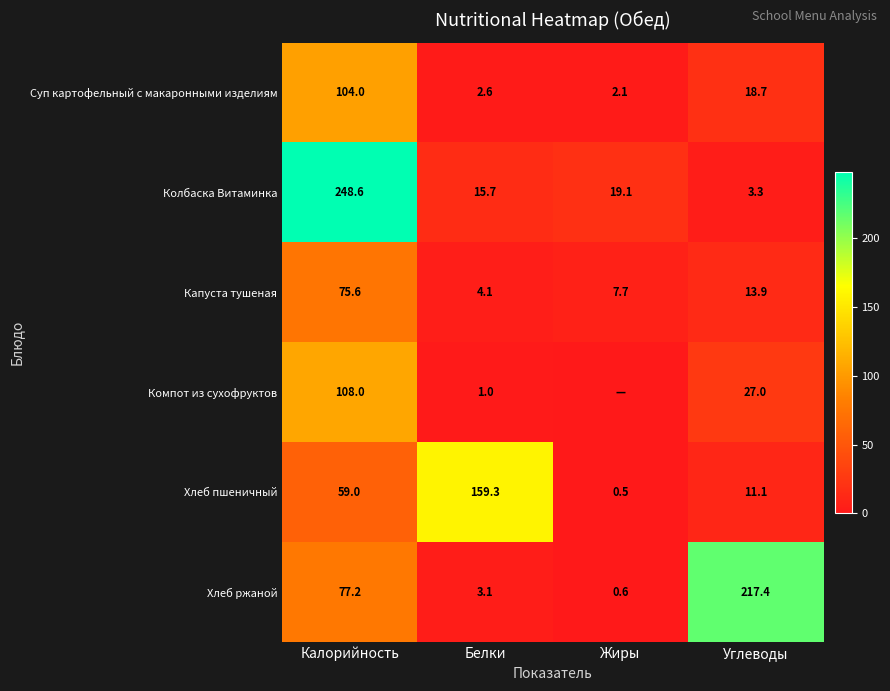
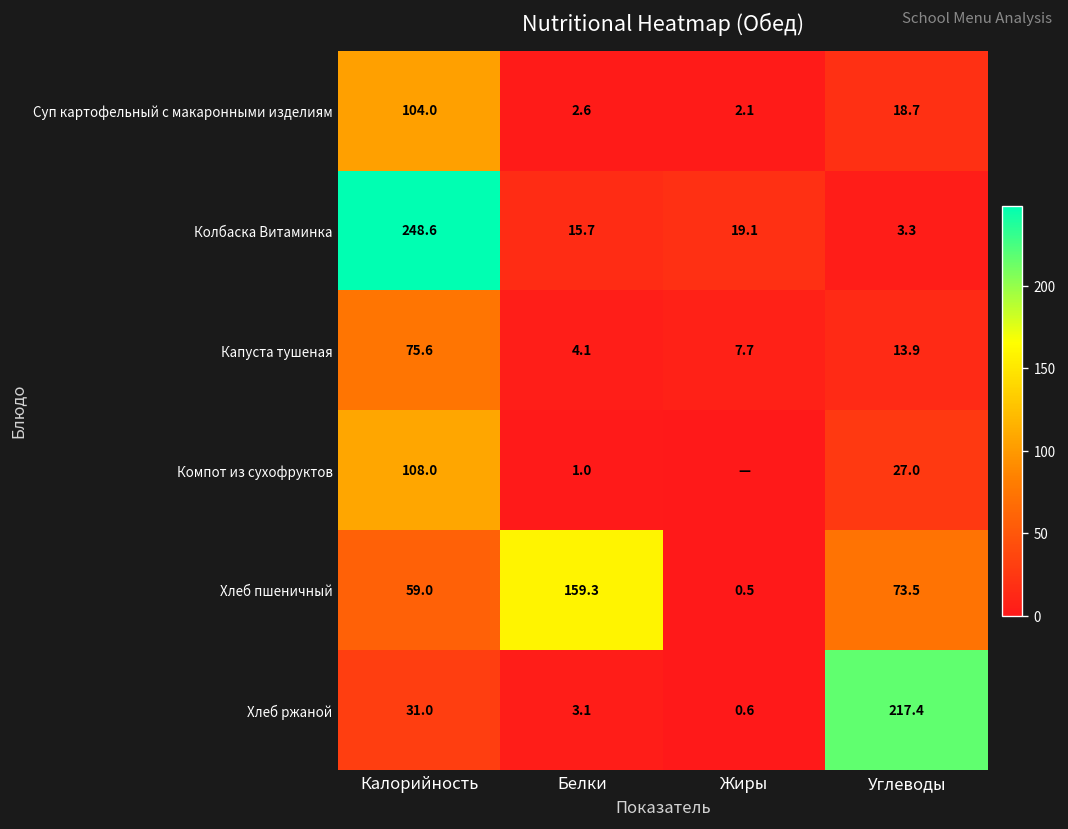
  {
    "Суп картофельный с макаронными изделиям": {
      "Калорийность": 104.0,
      "Белки": 2.6,
      "Жиры": 2.1,
      "Углеводы": 18.7
    },
    "Колбаска Витаминка": {
      "Калорийность": 248.6,
      "Белки": 15.7,
      "Жиры": 19.1,
      "Углеводы": 3.3
    },
    "Капуста тушеная": {
      "Калорийность": 75.6,
      "Белки": 4.1,
      "Жиры": 7.7,
      "Углеводы": 13.9
    },
    "Компот из сухофруктов": {
      "Калорийность": 108.0,
      "Белки": 1.0,
      "Углеводы": 27.0
    },
    "Хлеб пшеничный": {
      "Калорийность": 59.0,
      "Белки": 159.3,
      "Жиры": 0.5,
-     "Углеводы": 11.1
+     "Углеводы": 73.5
    },
    "Хлеб ржаной": {
-     "Калорийность": 77.2,
+     "Калорийность": 31.0,
      "Белки": 3.1,
      "Жиры": 0.6,
      "Углеводы": 217.4
    }
  }
